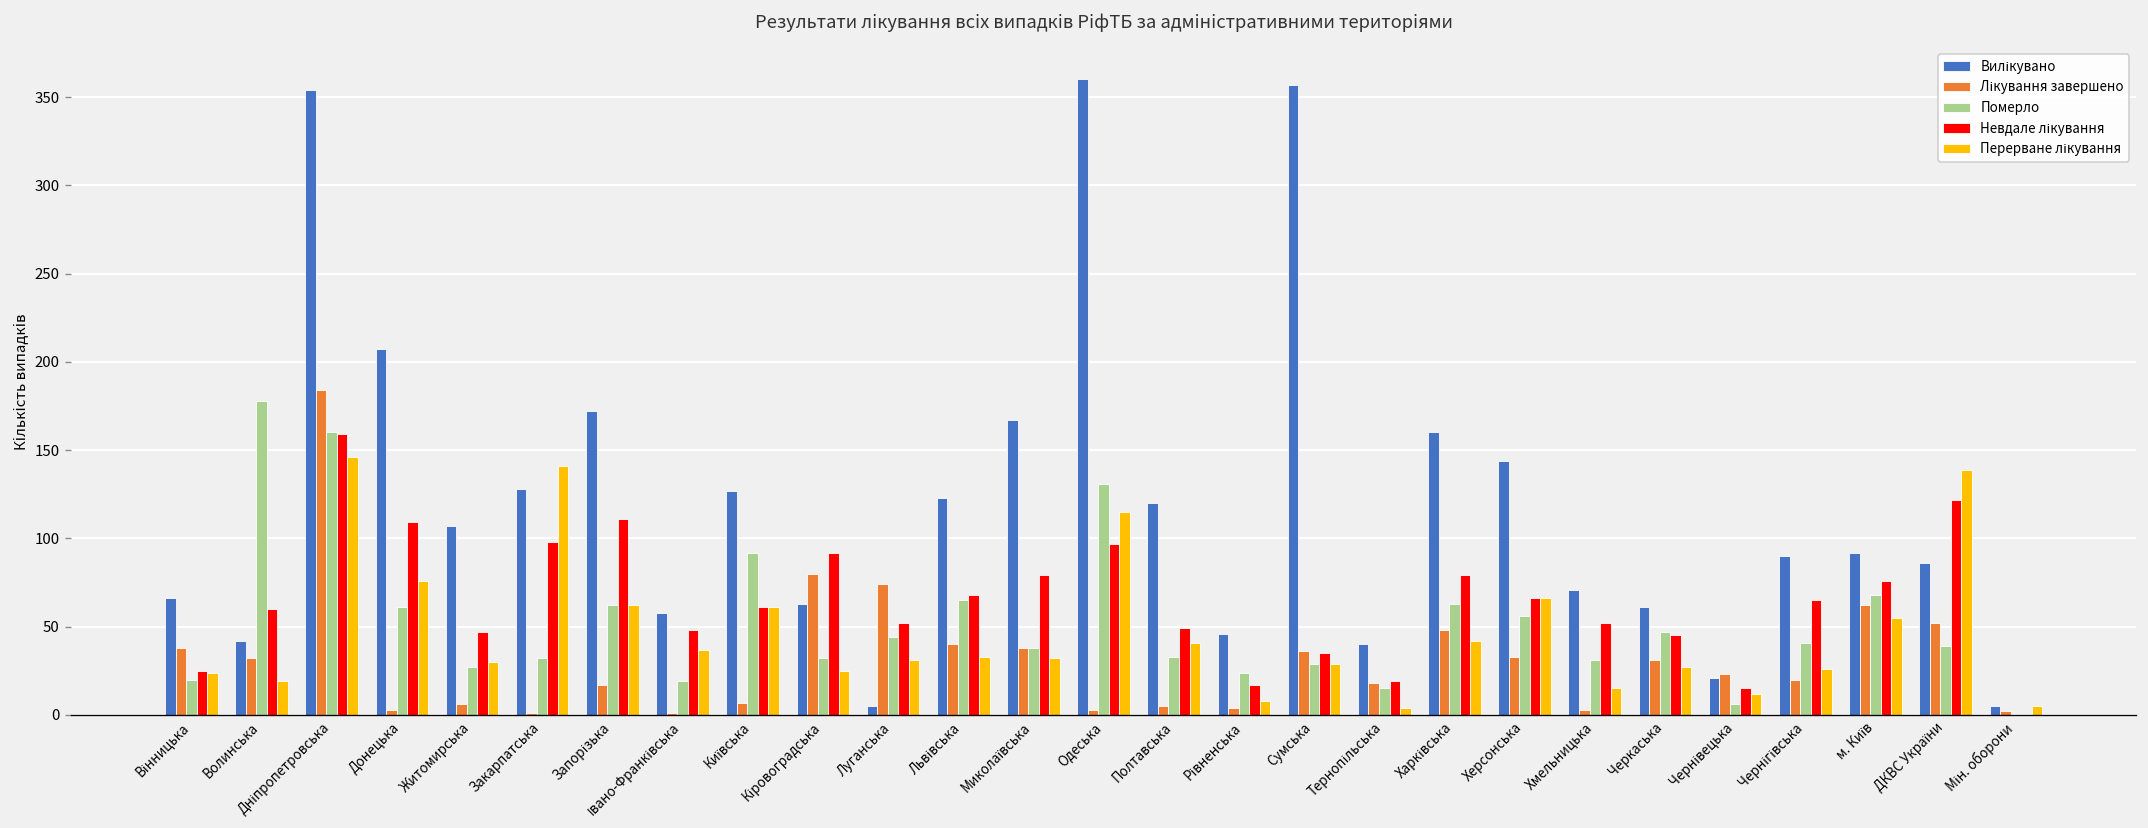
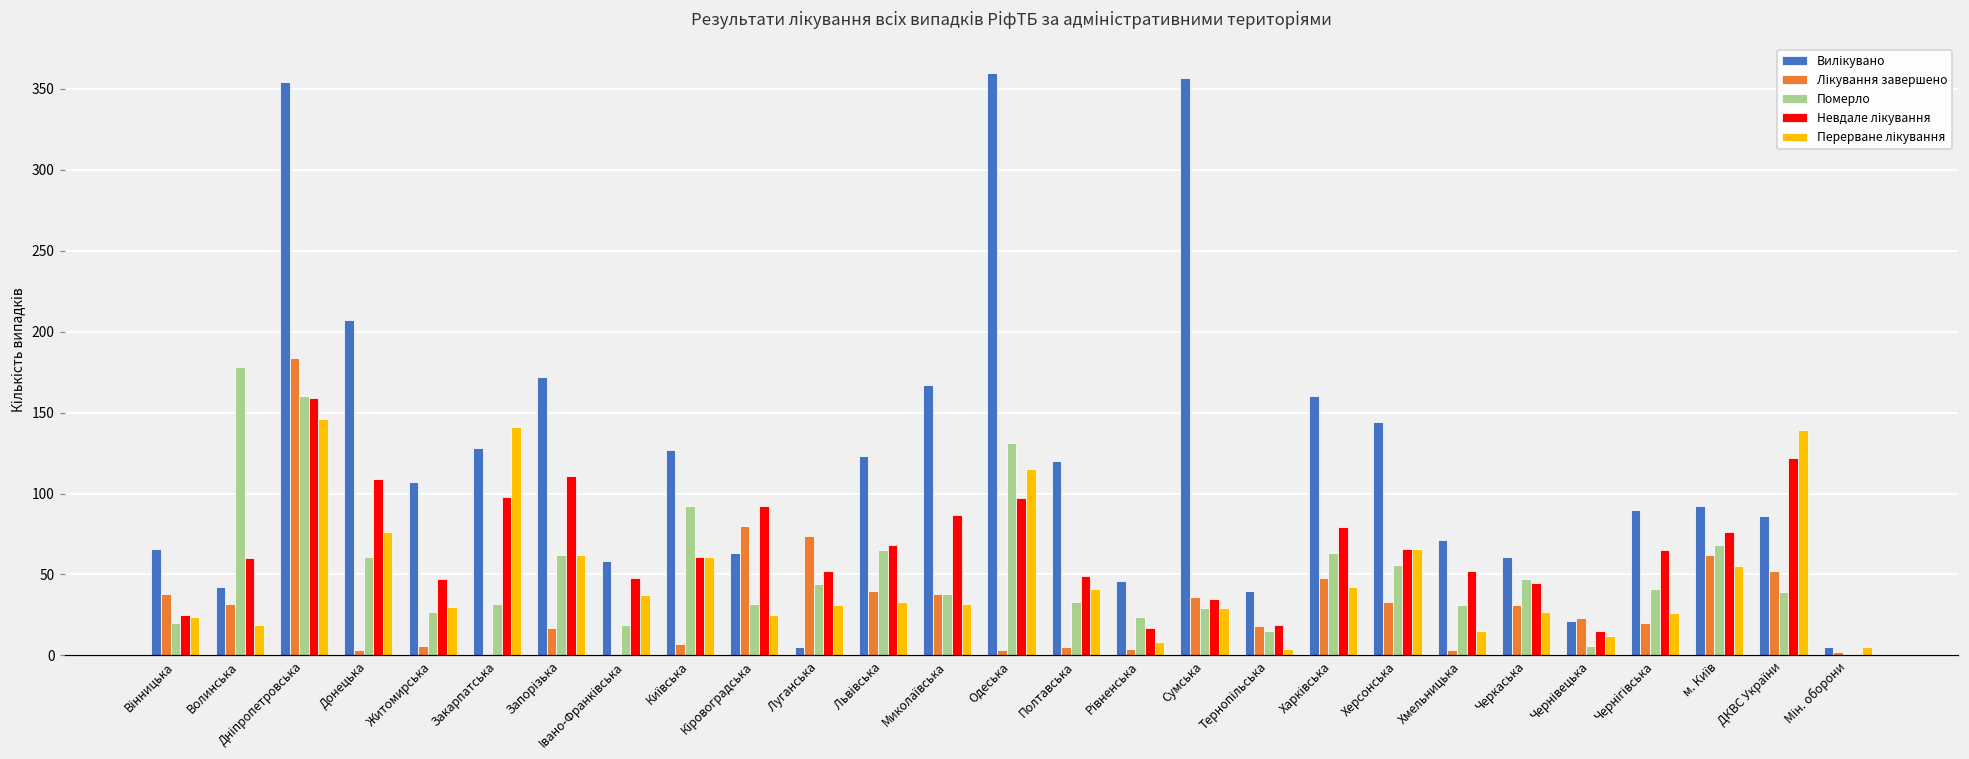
  {
    "Вилікувано": {
      "Вінницька": 66,
      "Волинська": 42,
      "Дніпропетровська": 354,
      "Донецька": 207,
      "Житомирська": 107,
      "Закарпатська": 128,
      "Запорізька": 172,
      "Івано-Франківська": 58,
      "Київська": 127,
      "Кіровоградська": 63,
      "Луганська": 5,
      "Львівська": 123,
      "Миколаївська": 167,
      "Одеська": 360,
      "Полтавська": 120,
      "Рівненська": 46,
      "Сумська": 357,
      "Тернопільська": 40,
      "Харківська": 160,
      "Херсонська": 144,
      "Хмельницька": 71,
      "Черкаська": 61,
      "Чернівецька": 21,
      "Чернігівська": 90,
      "м. Київ": 92,
      "ДКВС України": 86,
      "Мін. оборони": 5
    },
    "Лікування завершено": {
      "Вінницька": 38,
      "Волинська": 32,
      "Дніпропетровська": 184,
      "Донецька": 3,
      "Житомирська": 6,
      "Запорізька": 17,
      "Київська": 7,
      "Кіровоградська": 80,
      "Луганська": 74,
      "Львівська": 40,
      "Миколаївська": 38,
      "Одеська": 3,
      "Полтавська": 5,
      "Рівненська": 4,
      "Сумська": 36,
      "Тернопільська": 18,
      "Харківська": 48,
      "Херсонська": 33,
      "Хмельницька": 3,
      "Черкаська": 31,
      "Чернівецька": 23,
      "Чернігівська": 20,
      "м. Київ": 62,
      "ДКВС України": 52,
      "Мін. оборони": 2
    },
    "Померло": {
      "Вінницька": 20,
      "Волинська": 178,
      "Дніпропетровська": 160,
      "Донецька": 61,
      "Житомирська": 27,
      "Закарпатська": 32,
      "Запорізька": 62,
      "Івано-Франківська": 19,
      "Київська": 92,
      "Кіровоградська": 32,
      "Луганська": 44,
      "Львівська": 65,
      "Миколаївська": 38,
      "Одеська": 131,
      "Полтавська": 33,
      "Рівненська": 24,
      "Сумська": 29,
      "Тернопільська": 15,
      "Харківська": 63,
      "Херсонська": 56,
      "Хмельницька": 31,
      "Черкаська": 47,
      "Чернівецька": 6,
      "Чернігівська": 41,
      "м. Київ": 68,
      "ДКВС України": 39,
      "Мін. оборони": 0
    },
    "Невдале лікування": {
      "Вінницька": 25,
      "Волинська": 60,
      "Дніпропетровська": 159,
      "Донецька": 109,
      "Житомирська": 47,
      "Закарпатська": 98,
      "Запорізька": 111,
      "Івано-Франківська": 48,
      "Київська": 61,
      "Кіровоградська": 92,
      "Луганська": 52,
      "Львівська": 68,
-     "Миколаївська": 79,
+     "Миколаївська": 87,
      "Одеська": 97,
      "Полтавська": 49,
      "Рівненська": 17,
      "Сумська": 35,
      "Тернопільська": 19,
      "Харківська": 79,
      "Херсонська": 66,
      "Хмельницька": 52,
      "Черкаська": 45,
      "Чернівецька": 15,
      "Чернігівська": 65,
      "м. Київ": 76,
      "ДКВС України": 122,
      "Мін. оборони": 0
    },
    "Перерване лікування": {
      "Вінницька": 24,
      "Волинська": 19,
      "Дніпропетровська": 146,
      "Донецька": 76,
      "Житомирська": 30,
      "Закарпатська": 141,
      "Запорізька": 62,
      "Івано-Франківська": 37,
      "Київська": 61,
      "Кіровоградська": 25,
      "Луганська": 31,
      "Львівська": 33,
      "Миколаївська": 32,
      "Одеська": 115,
      "Полтавська": 41,
      "Рівненська": 8,
      "Сумська": 29,
      "Тернопільська": 4,
      "Харківська": 42,
      "Херсонська": 66,
      "Хмельницька": 15,
      "Черкаська": 27,
      "Чернівецька": 12,
      "Чернігівська": 26,
      "м. Київ": 55,
      "ДКВС України": 139,
      "Мін. оборони": 5
    }
  }
